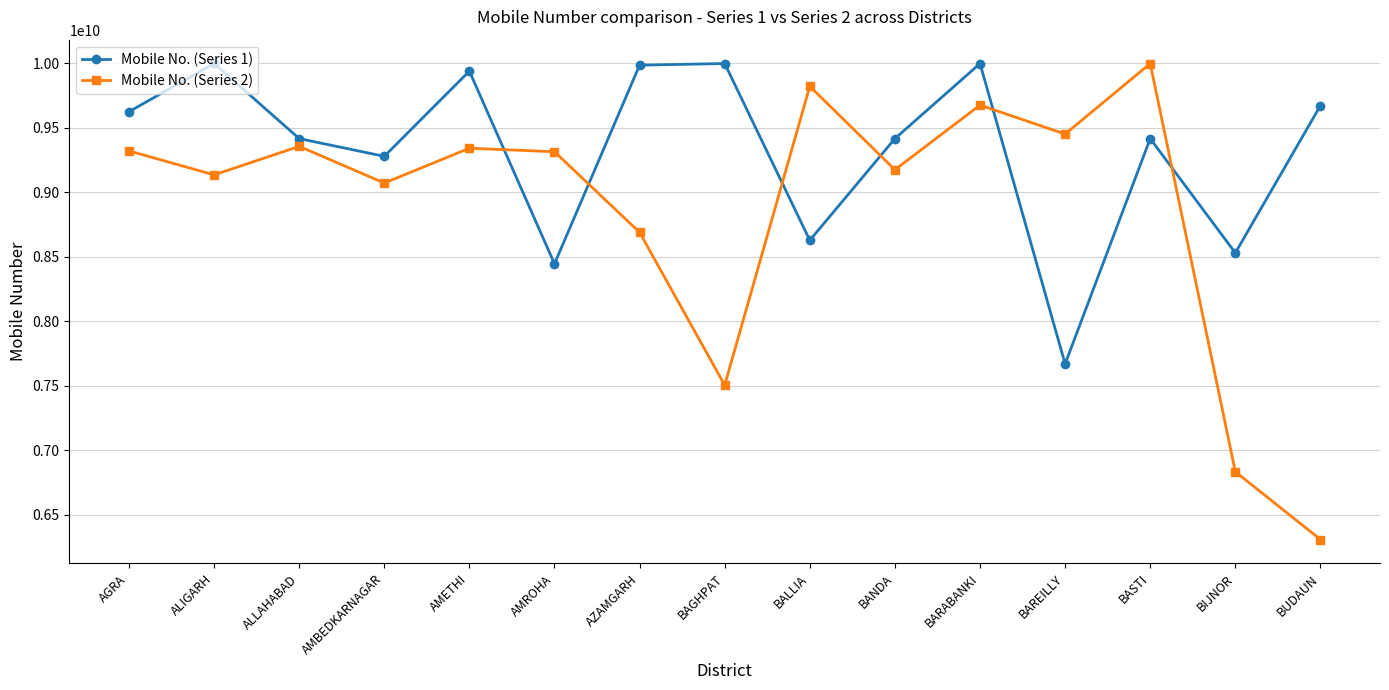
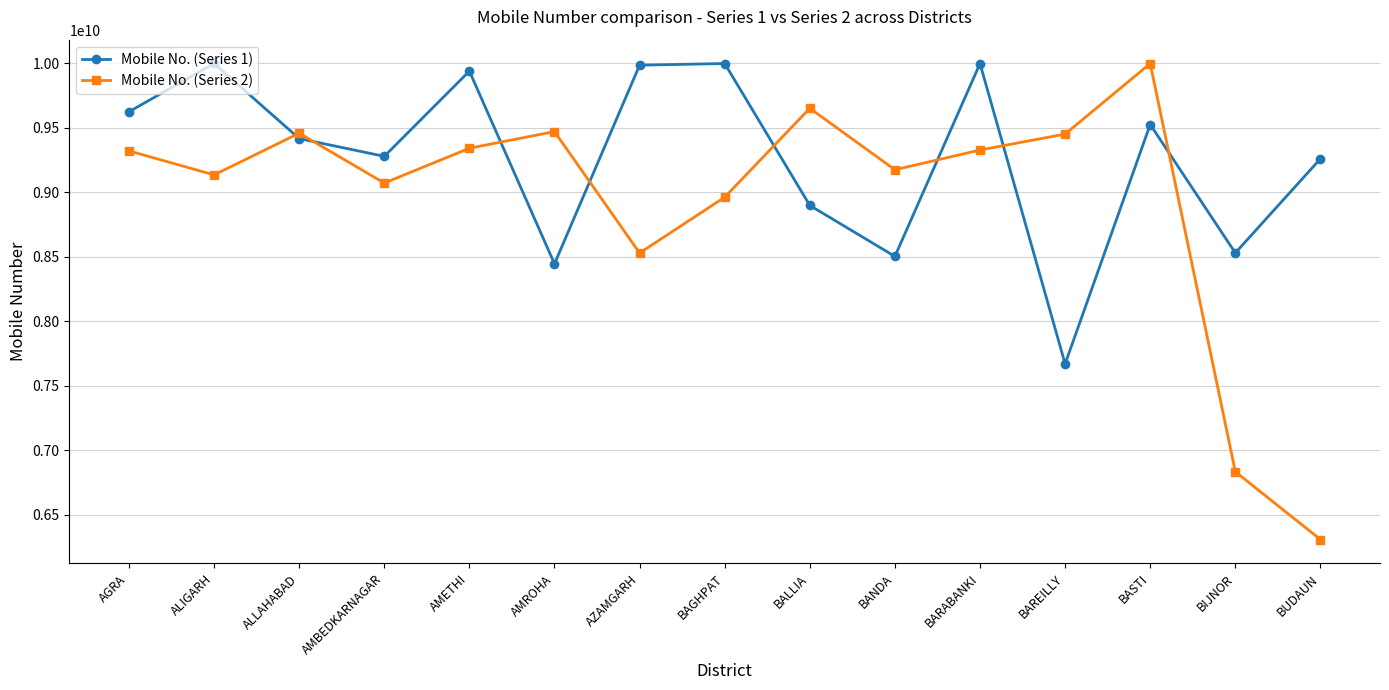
  {
    "Mobile No. (Series 1)": {
      "AGRA": 9620000000,
      "ALLAHABAD": 9420000000,
      "AMBEDKARNAGAR": 9280000000,
      "AMETHI": 9940000000,
      "AMROHA": 8440000000,
      "AZAMGARH": 9980000000,
      "BAGHPAT": 10000000000,
-     "BALLIA": 8630000000,
-     "BANDA": 9420000000,
+     "BALLIA": 8900000000,
+     "BANDA": 8500000000,
      "BARABANKI": 10000000000,
      "BAREILLY": 7670000000,
-     "BASTI": 9420000000,
+     "BASTI": 9520000000,
      "BIJNOR": 8530000000,
-     "BUDAUN": 9670000000
+     "BUDAUN": 9260000000
    },
    "Mobile No. (Series 2)": {
      "AGRA": 9320000000,
      "ALIGARH": 9130000000,
-     "ALLAHABAD": 9360000000,
+     "ALLAHABAD": 9460000000,
      "AMBEDKARNAGAR": 9070000000,
      "AMETHI": 9340000000,
-     "AMROHA": 9310000000,
-     "AZAMGARH": 8690000000,
-     "BAGHPAT": 7500000000,
-     "BALLIA": 9820000000,
+     "AMROHA": 9470000000,
+     "AZAMGARH": 8530000000,
+     "BAGHPAT": 8960000000,
+     "BALLIA": 9650000000,
      "BANDA": 9170000000,
-     "BARABANKI": 9680000000,
+     "BARABANKI": 9330000000,
      "BAREILLY": 9450000000,
      "BASTI": 10000000000,
      "BIJNOR": 6830000000,
      "BUDAUN": 6310000000
    }
  }
